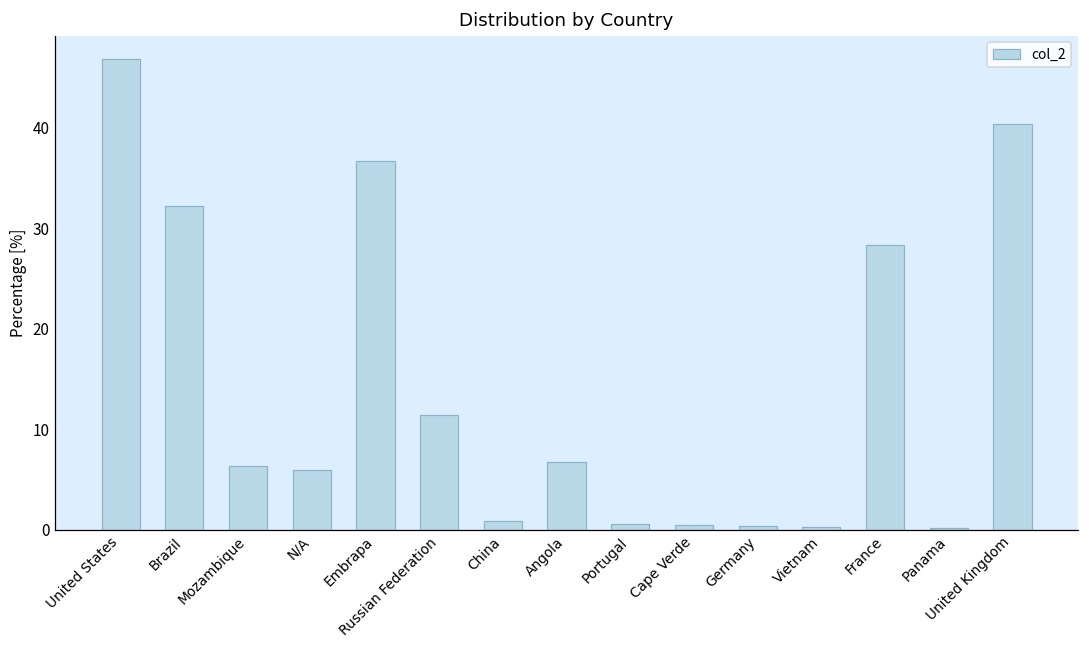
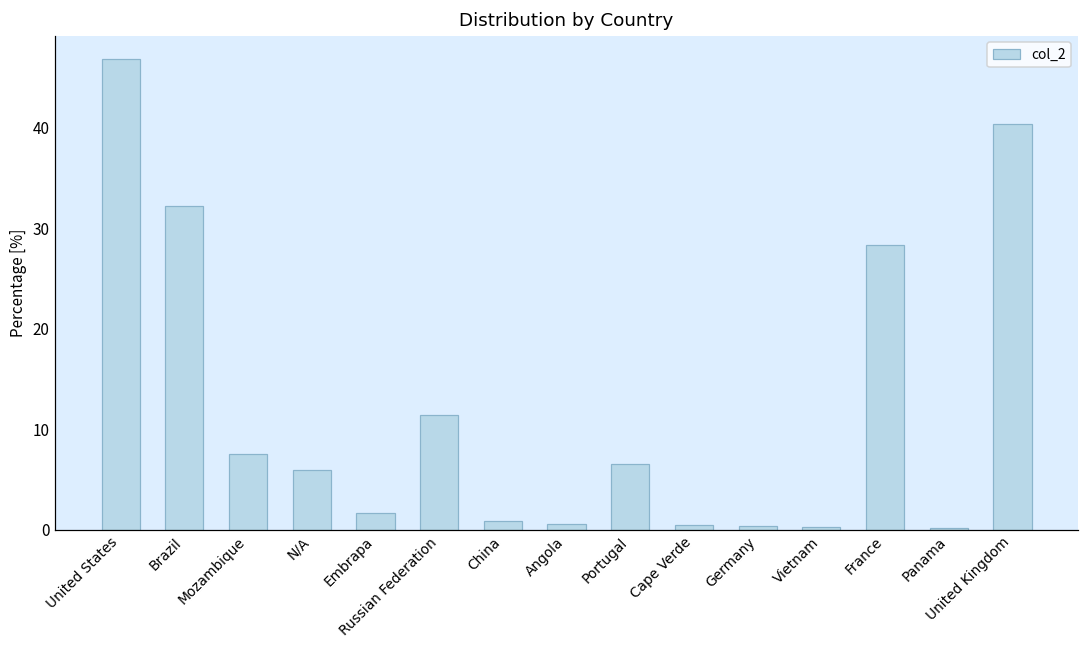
  {
    "United States": 47,
    "Brazil": 32,
-   "Mozambique": 6,
+   "Mozambique": 8,
    "N/A": 6,
-   "Embrapa": 37,
+   "Embrapa": 2,
    "Russian Federation": 11,
    "China": 1,
-   "Angola": 7,
-   "Portugal": 1,
+   "Angola": 1,
+   "Portugal": 7,
    "Cape Verde": 1,
    "Germany": 0,
    "Vietnam": 0,
    "France": 28,
    "United Kingdom": 40
  }
